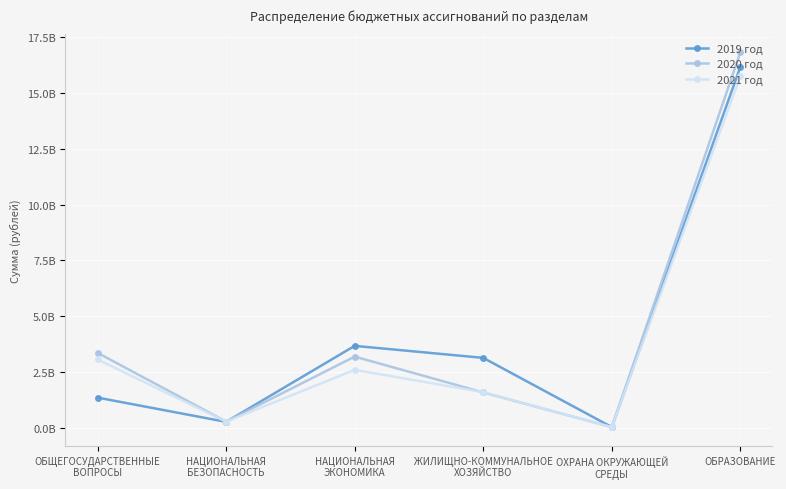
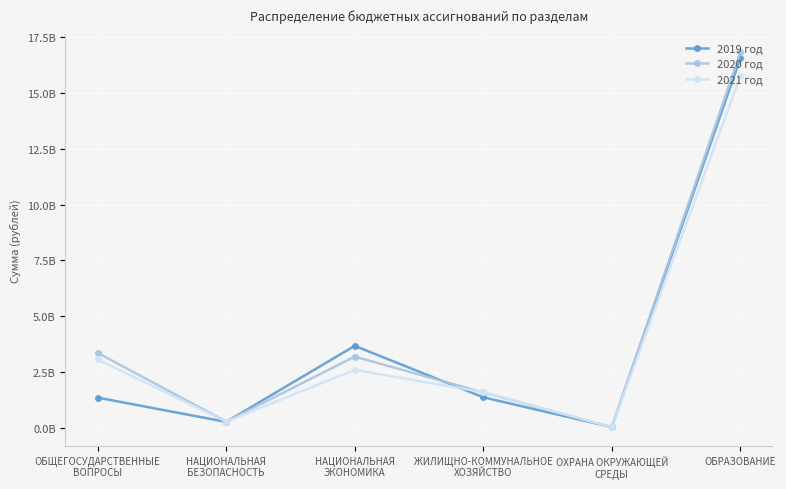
  {
    "2019 год": {
      "ОБЩЕГОСУДАРСТВЕННЫЕ ВОПРОСЫ": 1400000000,
      "НАЦИОНАЛЬНАЯ ЭКОНОМИКА": 3700000000,
-     "ЖИЛИЩНО-КОММУНАЛЬНОЕ ХОЗЯЙСТВО": 3100000000,
-     "ОБРАЗОВАНИЕ": 16200000000
+     "ЖИЛИЩНО-КОММУНАЛЬНОЕ ХОЗЯЙСТВО": 1400000000,
+     "ОБРАЗОВАНИЕ": 16600000000
    }
  }
